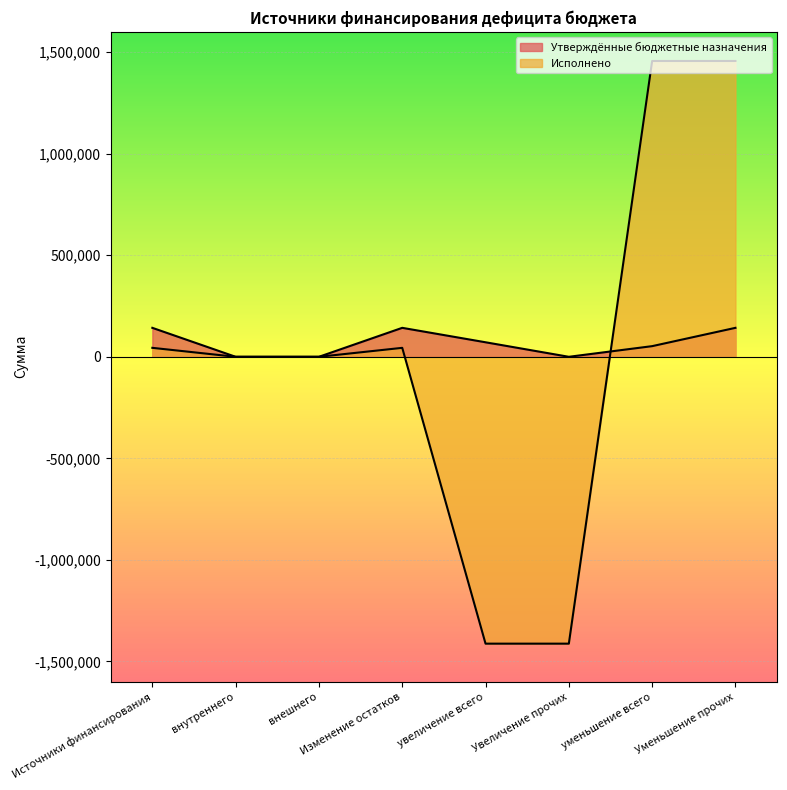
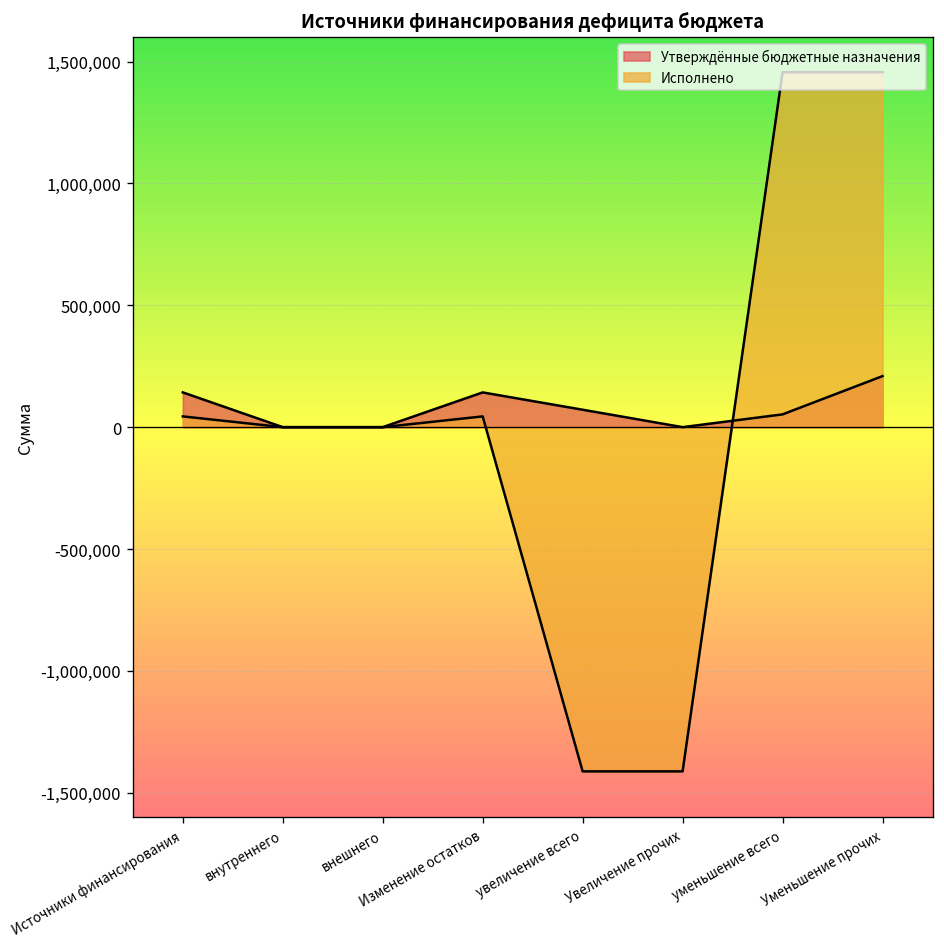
  {
    "Утверждённые бюджетные назначения": {
      "Источники финансирования": "140,000",
      "Изменение остатков": "140,000",
      "увеличение всего": "70,000",
      "уменьшение всего": "50,000",
-     "Уменьшение прочих": "140,000"
+     "Уменьшение прочих": "210,000"
    }
  }
